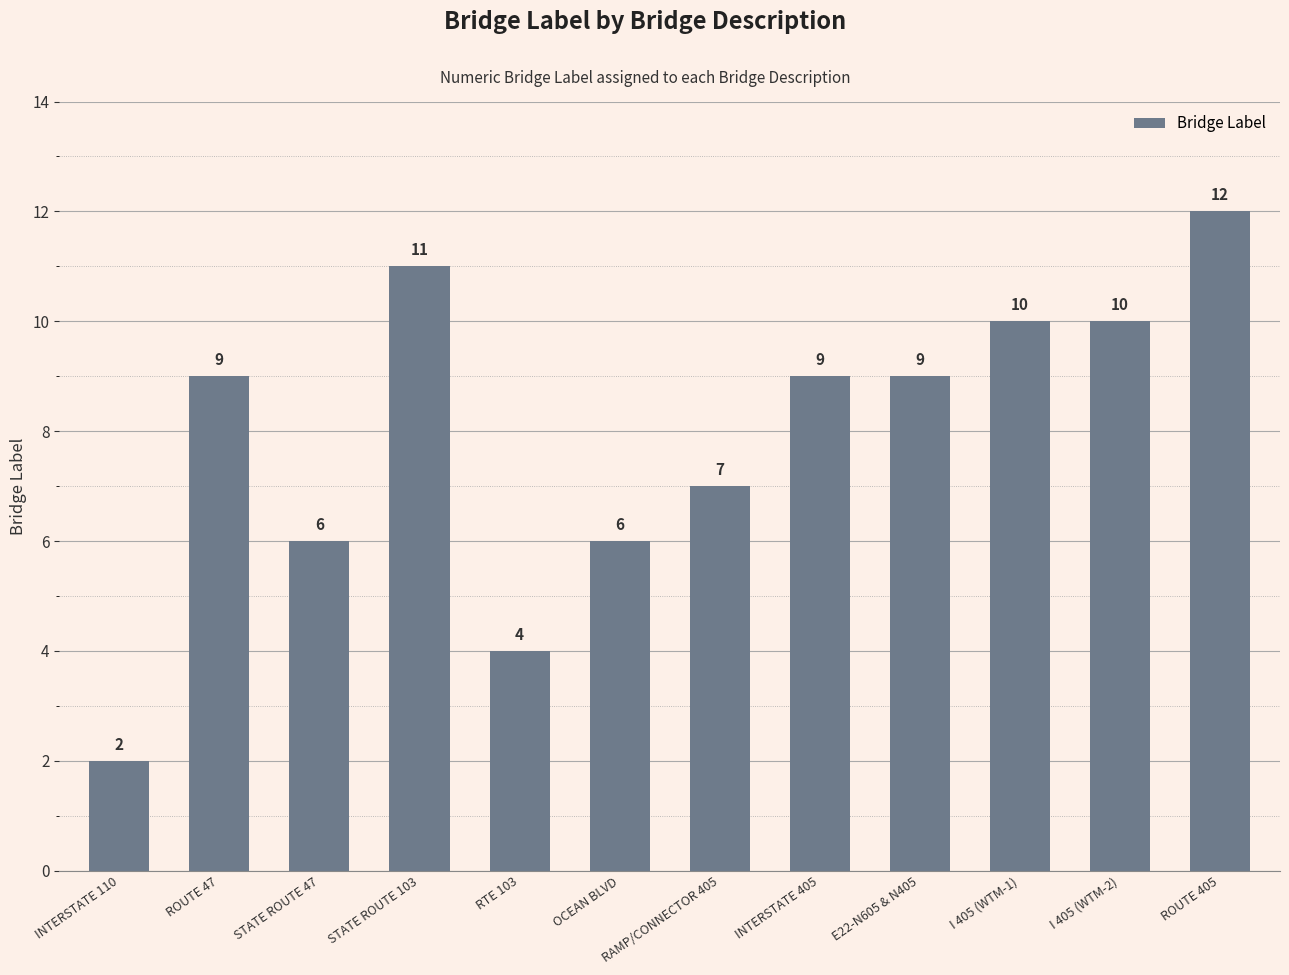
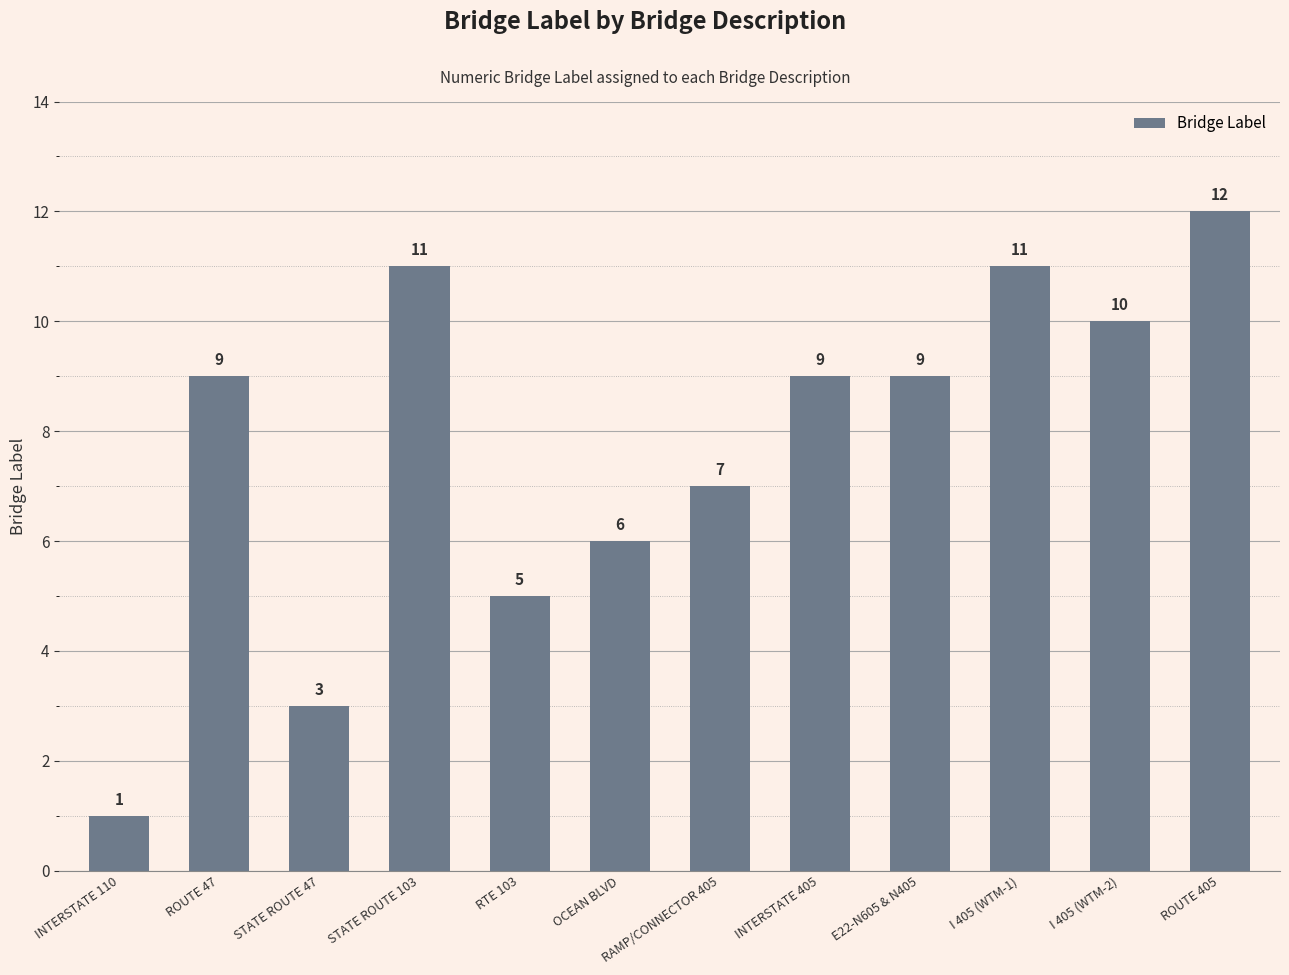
  {
-   "INTERSTATE 110": 2,
+   "INTERSTATE 110": 1,
    "ROUTE 47": 9,
-   "STATE ROUTE 47": 6,
+   "STATE ROUTE 47": 3,
    "STATE ROUTE 103": 11,
-   "RTE 103": 4,
+   "RTE 103": 5,
    "OCEAN BLVD": 6,
    "RAMP/CONNECTOR 405": 7,
    "INTERSTATE 405": 9,
    "E22-N605 & N405": 9,
-   "I 405 (WTM-1)": 10,
+   "I 405 (WTM-1)": 11,
    "I 405 (WTM-2)": 10,
    "ROUTE 405": 12
  }
